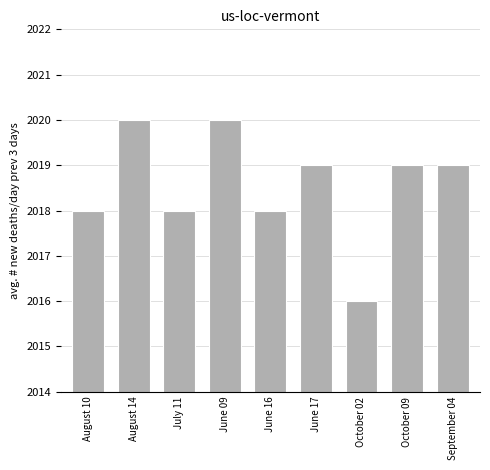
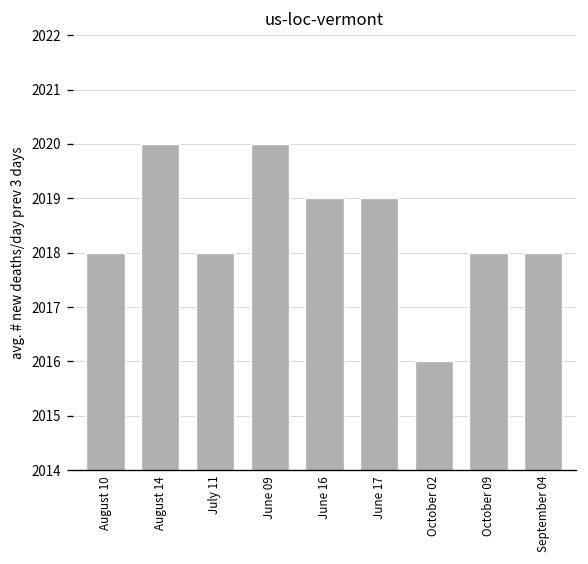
  {
    "August 10": 2018,
    "August 14": 2020,
    "July 11": 2018,
    "June 09": 2020,
-   "June 16": 2018,
+   "June 16": 2019,
    "June 17": 2019,
    "October 02": 2016,
-   "October 09": 2019,
-   "September 04": 2019
+   "October 09": 2018,
+   "September 04": 2018
  }
